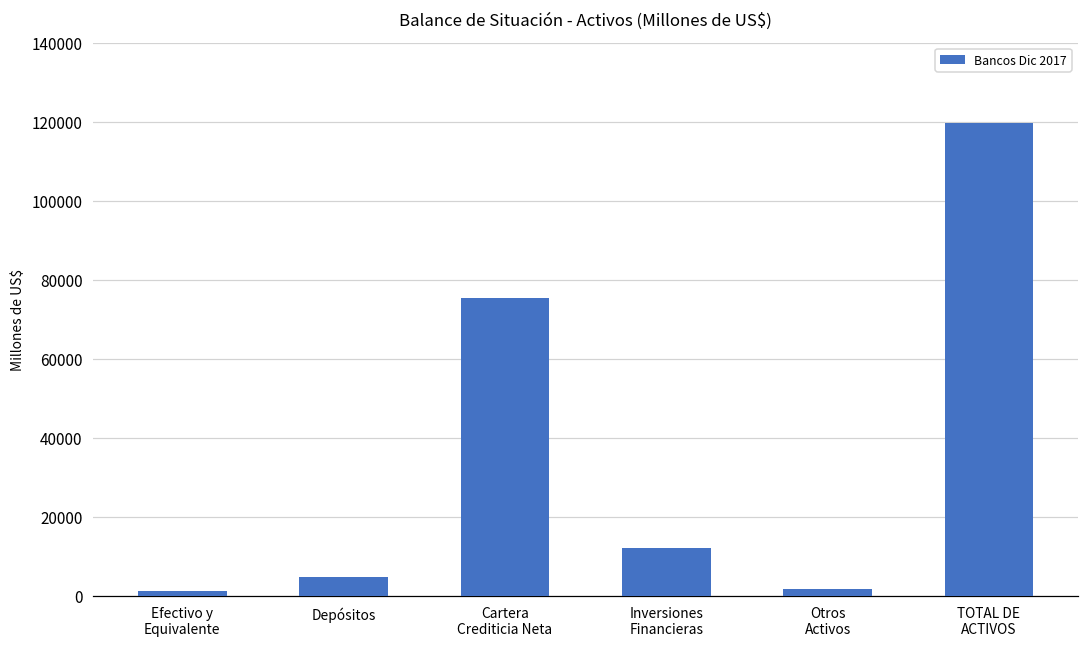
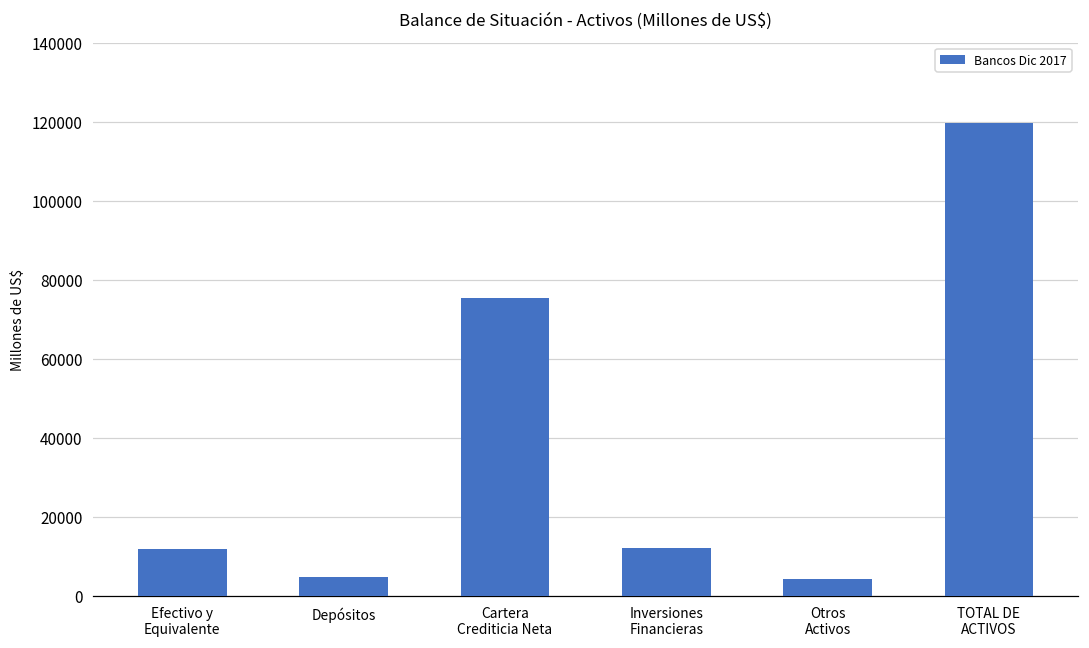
  {
-   "Efectivo y Equivalente": 1000,
+   "Efectivo y Equivalente": 12000,
    "Depósitos": 5000,
    "Cartera Crediticia Neta": 75000,
    "Inversiones Financieras": 12000,
-   "Otros Activos": 2000,
+   "Otros Activos": 4000,
    "TOTAL DE ACTIVOS": 120000
  }
